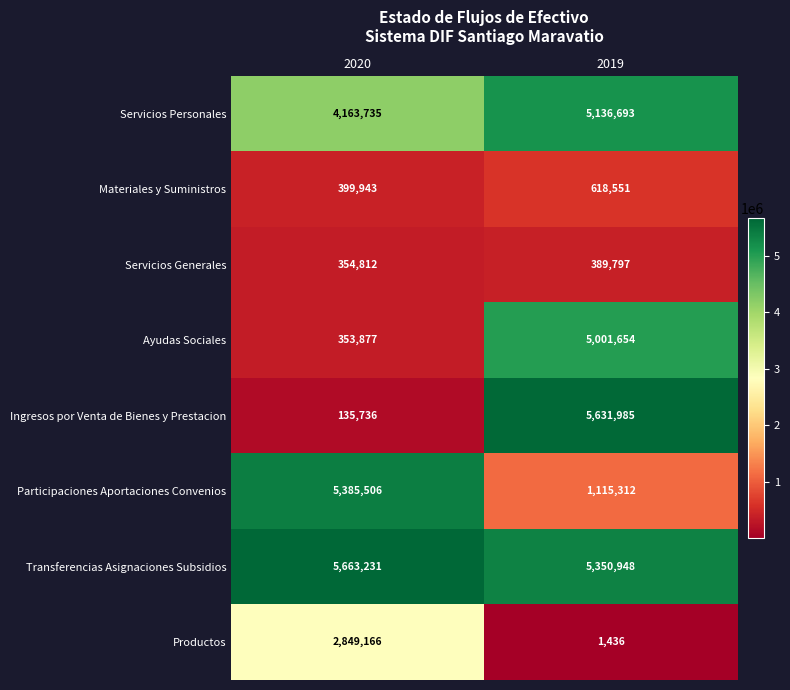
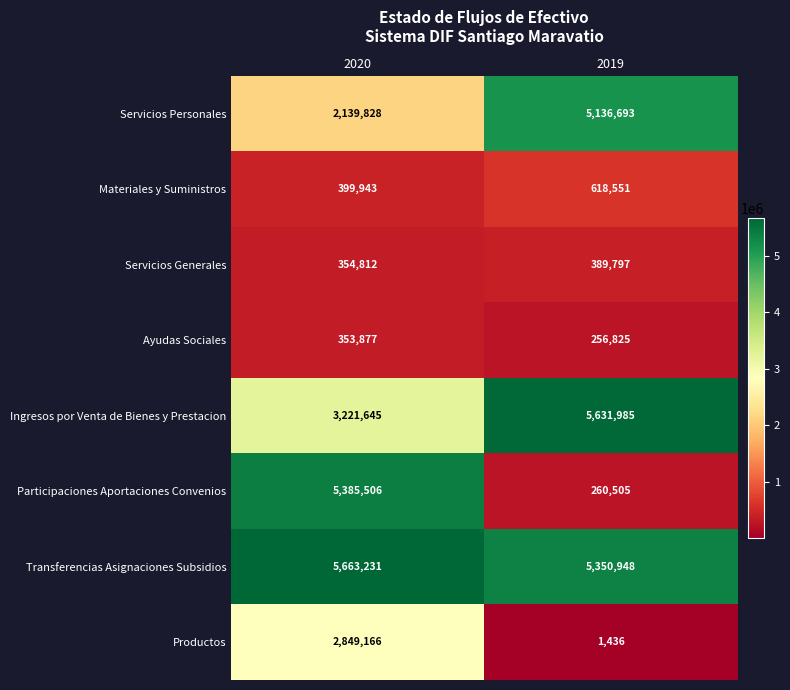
  {
    "Servicios Personales": {
-     "2020": "4,163,735",
+     "2020": "2,139,828",
      "2019": "5,136,693"
    },
    "Materiales y Suministros": {
      "2020": "399,943",
      "2019": "618,551"
    },
    "Servicios Generales": {
      "2020": "354,812",
      "2019": "389,797"
    },
    "Ayudas Sociales": {
      "2020": "353,877",
-     "2019": "5,001,654"
+     "2019": "256,825"
    },
    "Ingresos por Venta de Bienes y Prestacion": {
-     "2020": "135,736",
+     "2020": "3,221,645",
      "2019": "5,631,985"
    },
    "Participaciones Aportaciones Convenios": {
      "2020": "5,385,506",
-     "2019": "1,115,312"
+     "2019": "260,505"
    },
    "Transferencias Asignaciones Subsidios": {
      "2020": "5,663,231",
      "2019": "5,350,948"
    },
    "Productos": {
      "2020": "2,849,166",
      "2019": "1,436"
    }
  }
